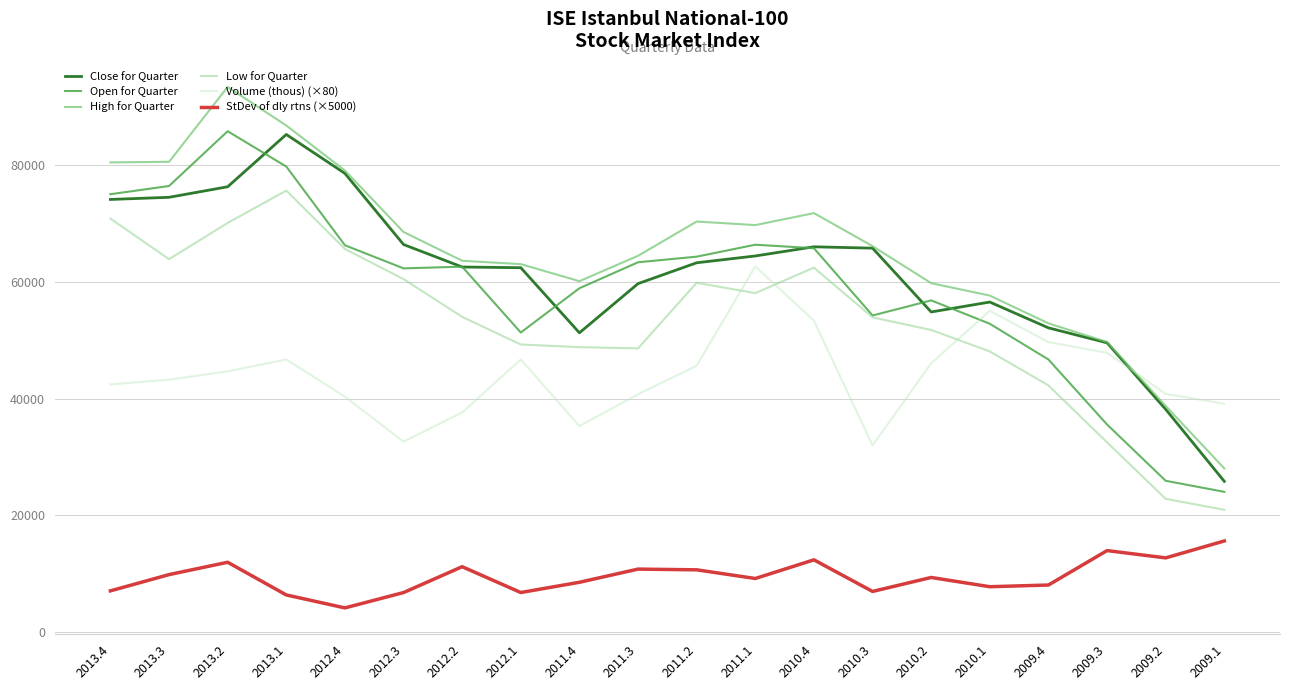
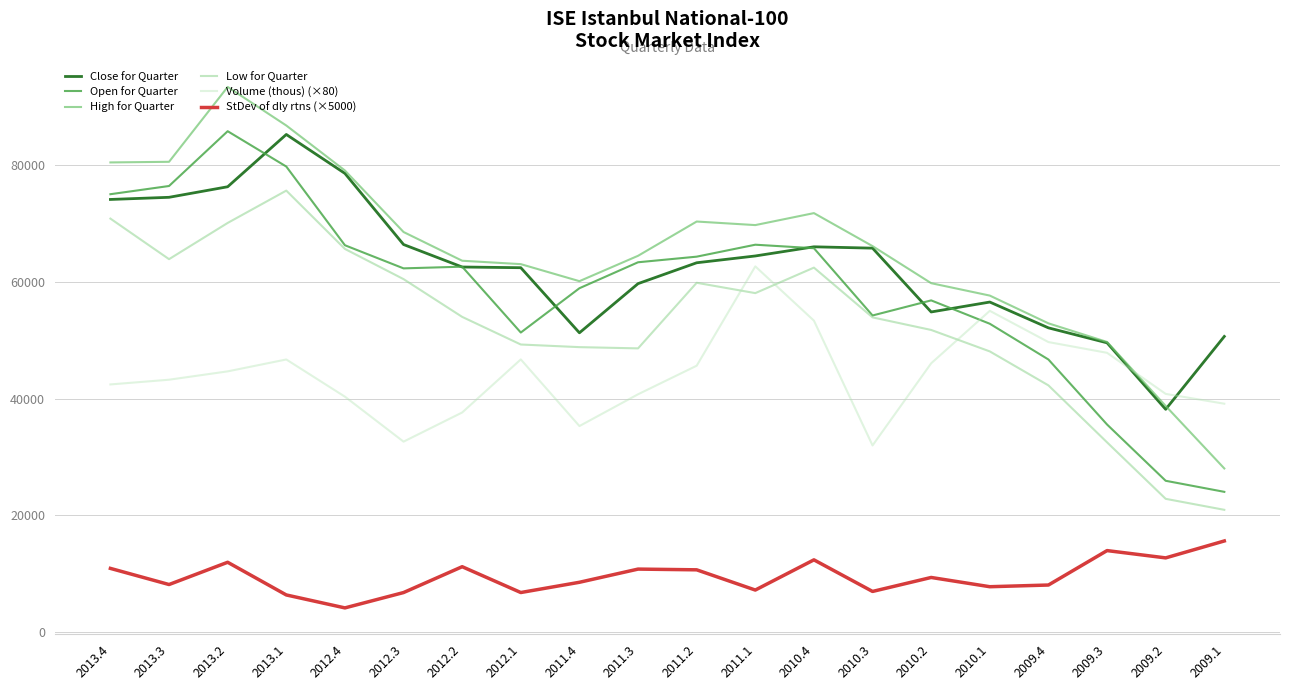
  {
    "Close for Quarter": {
      "2013.4": 74000,
      "2013.3": 74000,
      "2013.2": 76000,
      "2013.1": 85000,
      "2012.4": 79000,
      "2012.3": 66000,
      "2012.1": 62000,
      "2011.4": 51000,
      "2011.3": 60000,
      "2011.2": 63000,
      "2011.1": 64000,
      "2010.2": 55000,
      "2010.1": 57000,
      "2009.4": 52000,
      "2009.2": 38000,
-     "2009.1": 26000
+     "2009.1": 51000
    },
    "StDev of dly rtns (×5000)": {
-     "2013.4": 7000,
-     "2013.3": 10000,
+     "2013.4": 11000,
+     "2013.3": 8000,
      "2013.2": 12000,
      "2013.1": 6000,
      "2012.4": 4000,
      "2012.3": 7000,
      "2012.2": 11000,
      "2012.1": 7000,
      "2011.4": 9000,
      "2011.3": 11000,
      "2011.2": 11000,
-     "2011.1": 9000,
+     "2011.1": 7000,
      "2010.4": 12000,
      "2010.3": 7000,
      "2010.2": 9000,
      "2010.1": 8000,
      "2009.4": 8000,
      "2009.3": 14000,
      "2009.2": 13000,
      "2009.1": 16000
    }
  }
